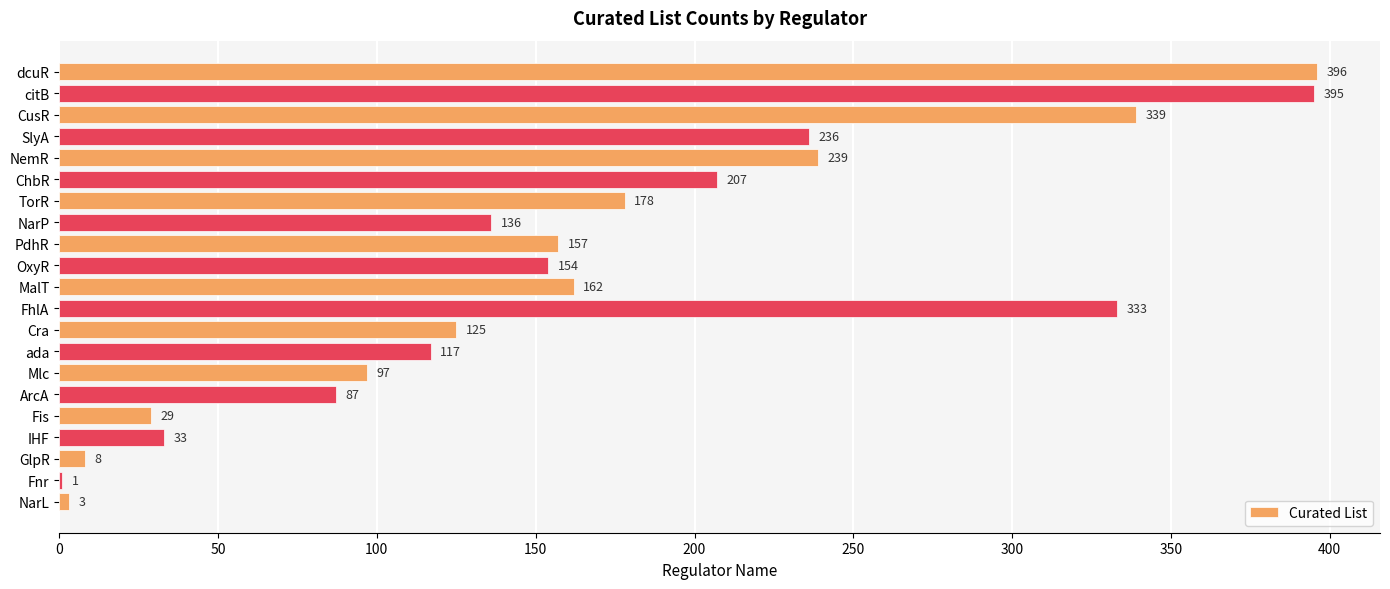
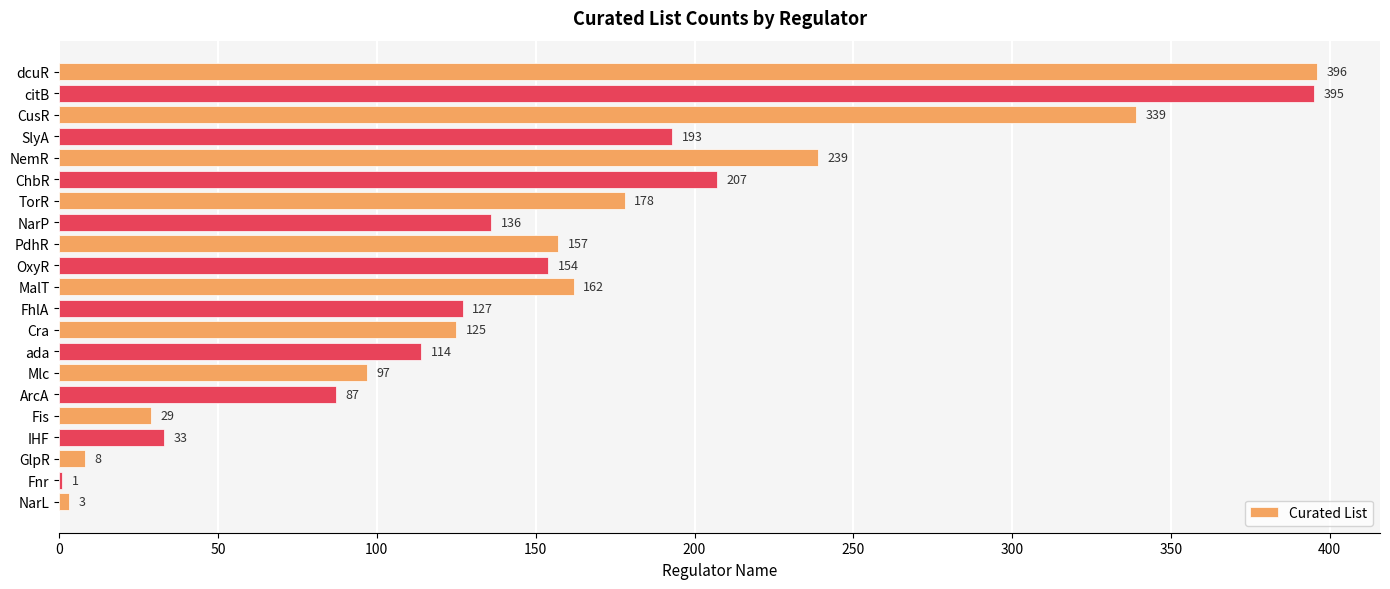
  {
    "dcuR": 396,
    "citB": 395,
    "CusR": 339,
-   "SlyA": 236,
+   "SlyA": 193,
    "NemR": 239,
    "ChbR": 207,
    "TorR": 178,
    "NarP": 136,
    "PdhR": 157,
    "OxyR": 154,
    "MalT": 162,
-   "FhlA": 333,
+   "FhlA": 127,
    "Cra": 125,
-   "ada": 117,
+   "ada": 114,
    "Mlc": 97,
    "ArcA": 87,
    "Fis": 29,
    "IHF": 33,
    "GlpR": 8,
    "Fnr": 1,
    "NarL": 3
  }
